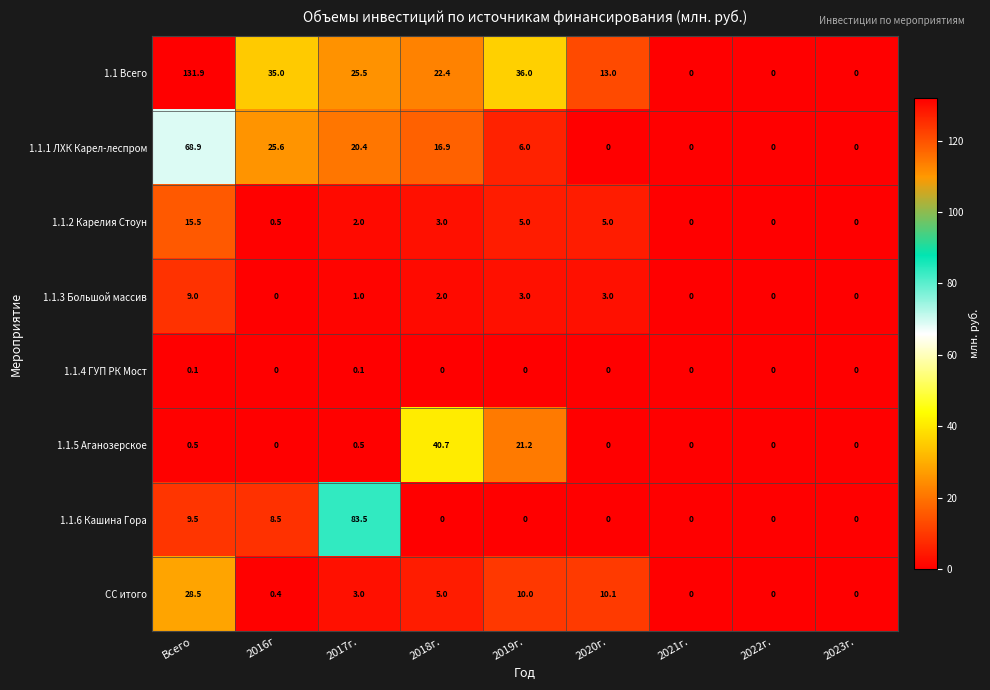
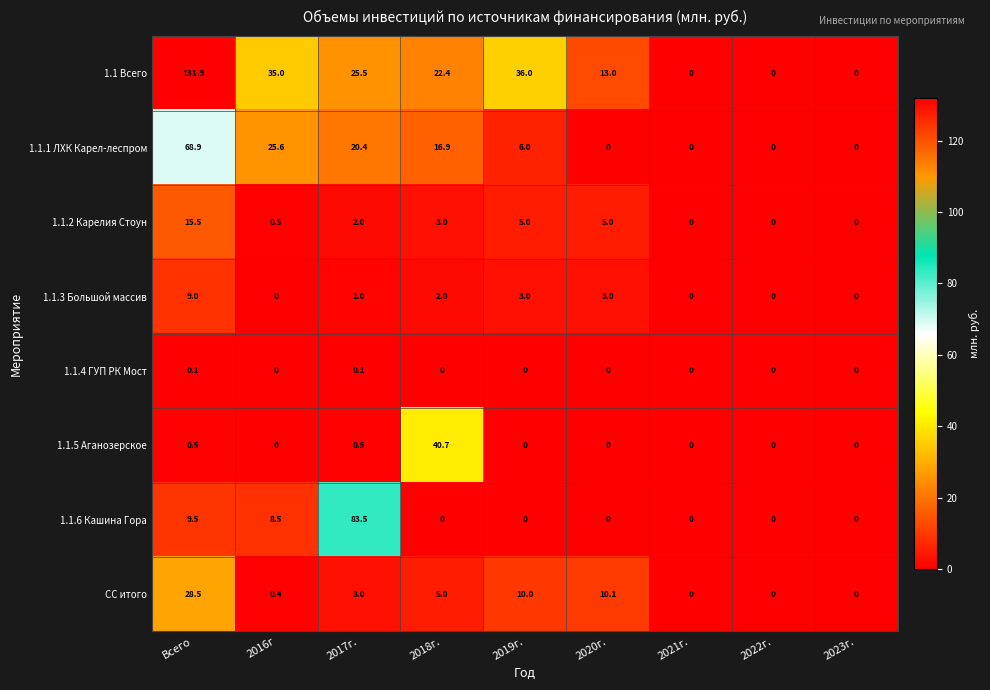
  {
    "1.1 Всего": {
      "Всего": 131.9,
      "2016г": 35.0,
      "2017г.": 25.5,
      "2018г.": 22.4,
      "2019г.": 36.0,
      "2020г.": 13.0,
      "2021г.": 0,
      "2022г.": 0,
      "2023г.": 0
    },
    "1.1.1 ЛХК Карел-леспром": {
      "Всего": 68.9,
      "2016г": 25.6,
      "2017г.": 20.4,
      "2018г.": 16.9,
      "2019г.": 6.0,
      "2020г.": 0,
      "2021г.": 0,
      "2022г.": 0,
      "2023г.": 0
    },
    "1.1.2 Карелия Стоун": {
      "Всего": 15.5,
      "2016г": 0.5,
      "2017г.": 2.0,
      "2018г.": 3.0,
      "2019г.": 5.0,
      "2020г.": 5.0,
      "2021г.": 0,
      "2022г.": 0,
      "2023г.": 0
    },
    "1.1.3 Большой массив": {
      "Всего": 9.0,
      "2016г": 0,
      "2017г.": 1.0,
      "2018г.": 2.0,
      "2019г.": 3.0,
      "2020г.": 3.0,
      "2021г.": 0,
      "2022г.": 0,
      "2023г.": 0
    },
    "1.1.4 ГУП РК Мост": {
      "Всего": 0.1,
      "2016г": 0,
      "2017г.": 0.1,
      "2018г.": 0,
      "2019г.": 0,
      "2020г.": 0,
      "2021г.": 0,
      "2022г.": 0,
      "2023г.": 0
    },
    "1.1.5 Аганозерское": {
      "Всего": 0.5,
      "2016г": 0,
      "2017г.": 0.5,
      "2018г.": 40.7,
-     "2019г.": 21.2,
+     "2019г.": 0,
      "2020г.": 0,
      "2021г.": 0,
      "2022г.": 0,
      "2023г.": 0
    },
    "1.1.6 Кашина Гора": {
      "Всего": 9.5,
      "2016г": 8.5,
      "2017г.": 83.5,
      "2018г.": 0,
      "2019г.": 0,
      "2020г.": 0,
      "2021г.": 0,
      "2022г.": 0,
      "2023г.": 0
    },
    "СС итого": {
      "Всего": 28.5,
      "2016г": 0.4,
      "2017г.": 3.0,
      "2018г.": 5.0,
      "2019г.": 10.0,
      "2020г.": 10.1,
      "2021г.": 0,
      "2022г.": 0,
      "2023г.": 0
    }
  }
